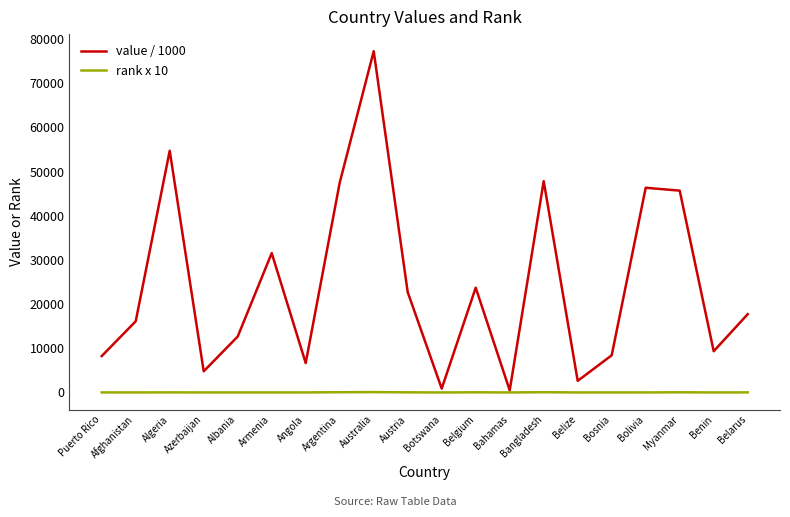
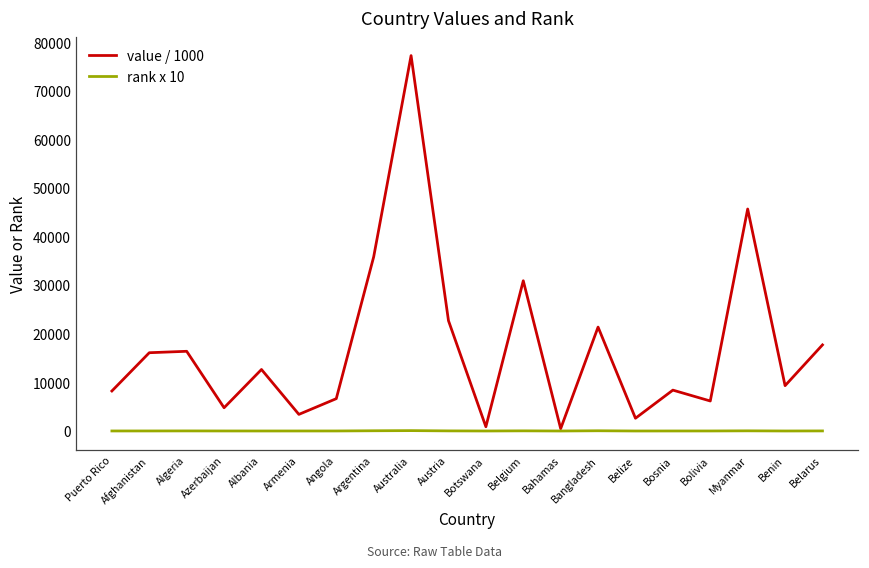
  {
    "value / 1000": {
      "Puerto Rico": 8000,
      "Afghanistan": 16000,
-     "Algeria": 55000,
+     "Algeria": 16000,
      "Azerbaijan": 5000,
      "Albania": 13000,
-     "Armenia": 32000,
+     "Armenia": 3000,
      "Angola": 7000,
-     "Argentina": 47000,
+     "Argentina": 36000,
      "Australia": 77000,
      "Austria": 23000,
      "Botswana": 1000,
-     "Belgium": 24000,
-     "Bangladesh": 48000,
+     "Belgium": 31000,
+     "Bangladesh": 21000,
      "Belize": 3000,
      "Bosnia": 8000,
-     "Bolivia": 46000,
+     "Bolivia": 6000,
      "Myanmar": 46000,
      "Benin": 9000,
      "Belarus": 18000
    },
    "rank x 10": {
      "Puerto Rico": 0,
      "Afghanistan": 0,
      "Algeria": 0,
      "Azerbaijan": 0,
      "Albania": 0,
      "Armenia": 0,
      "Angola": 0,
      "Argentina": 0,
      "Australia": 0,
      "Austria": 0,
      "Botswana": 0,
      "Belgium": 0,
      "Bangladesh": 0,
      "Belize": 0,
      "Bosnia": 0,
      "Bolivia": 0,
      "Myanmar": 0,
      "Benin": 0,
      "Belarus": 0
    }
  }
